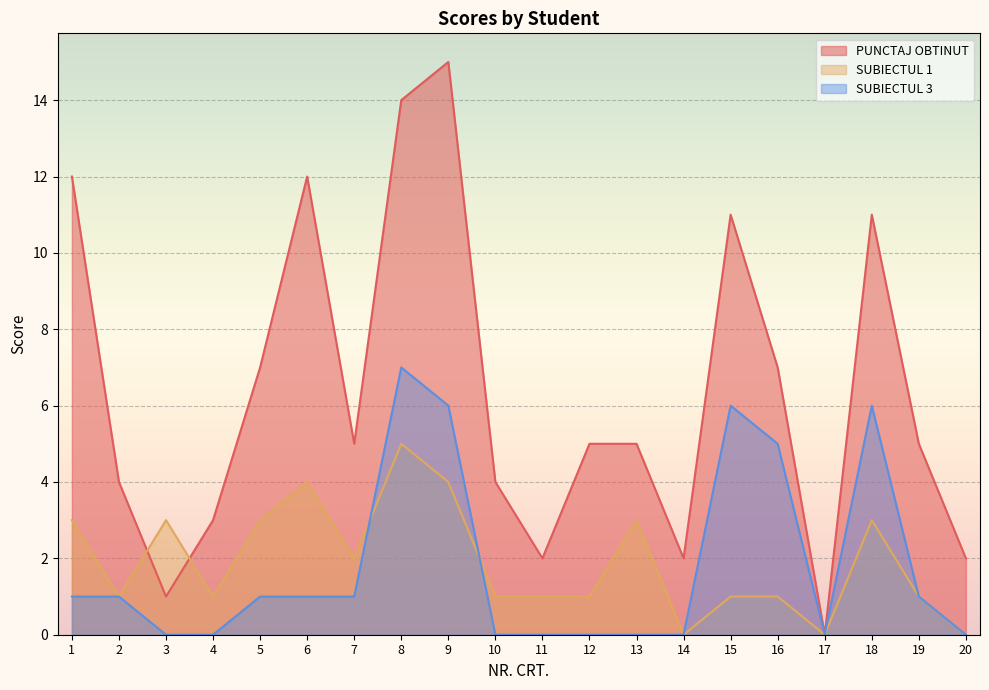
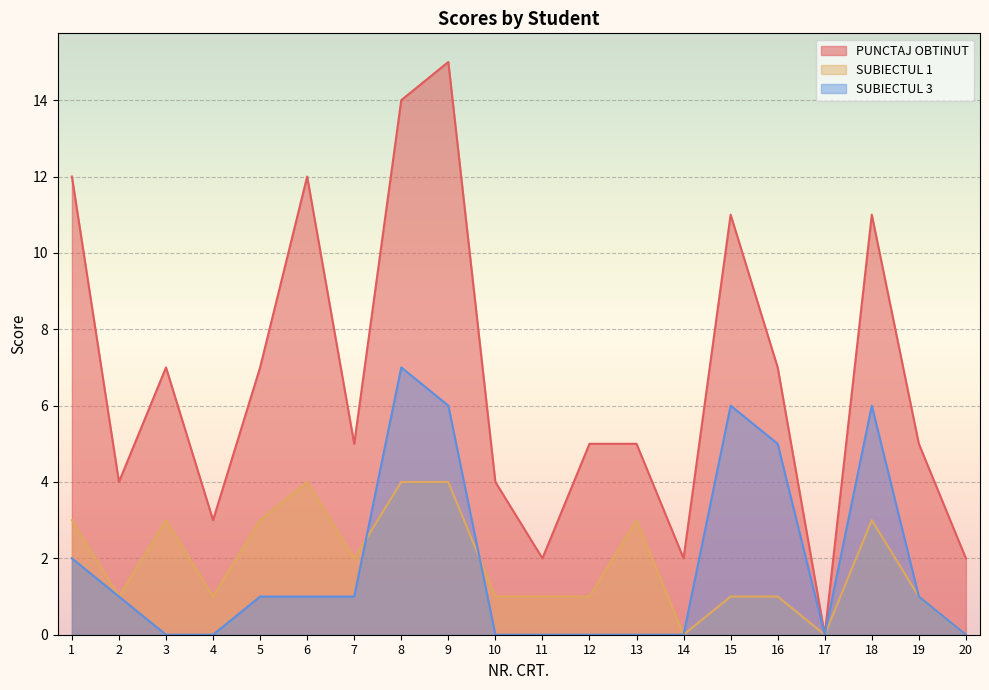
  {
    "PUNCTAJ OBTINUT": {
      "1": 12,
      "2": 4,
-     "3": 1,
+     "3": 7,
      "4": 3,
      "5": 7,
      "6": 12,
      "7": 5,
      "8": 14,
      "9": 15,
      "10": 4,
      "11": 2,
      "12": 5,
      "13": 5,
      "14": 2,
      "15": 11,
      "16": 7,
      "18": 11,
      "19": 5,
      "20": 2
    },
    "SUBIECTUL 1": {
      "1": 3,
      "3": 3,
      "4": 1,
      "5": 3,
      "6": 4,
      "7": 2,
-     "8": 5,
+     "8": 4,
      "9": 4,
      "10": 1,
      "11": 1,
      "12": 1,
      "13": 3,
      "15": 1,
      "16": 1,
      "18": 3
    },
    "SUBIECTUL 3": {
-     "1": 1,
+     "1": 2,
      "3": 0,
      "4": 0,
      "5": 1,
      "6": 1,
      "7": 1,
      "8": 7,
      "9": 6,
      "10": 0,
      "11": 0,
      "12": 0,
      "13": 0,
      "15": 6,
      "16": 5,
      "18": 6
    }
  }
